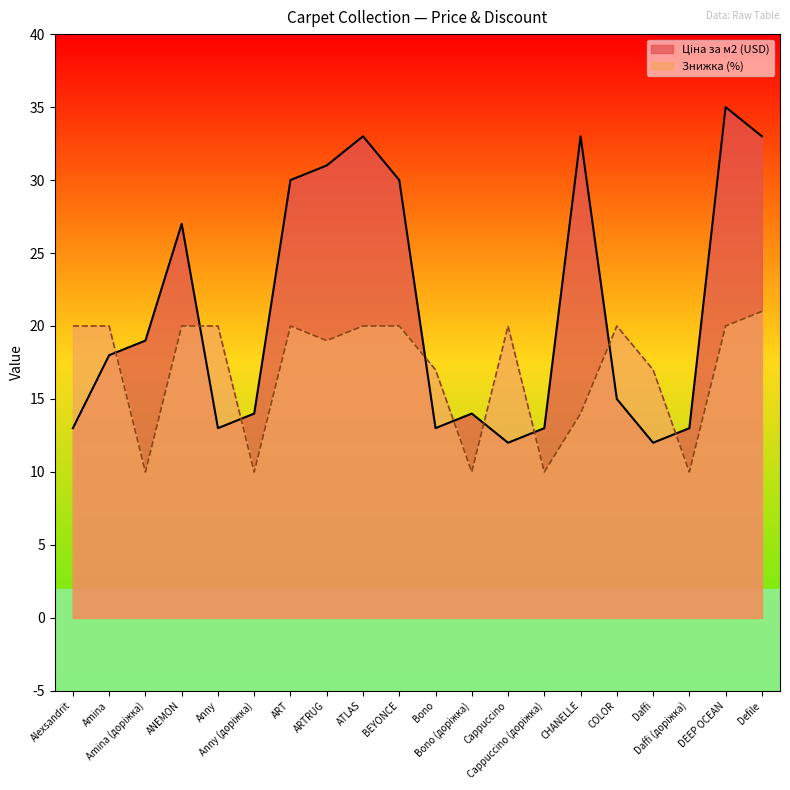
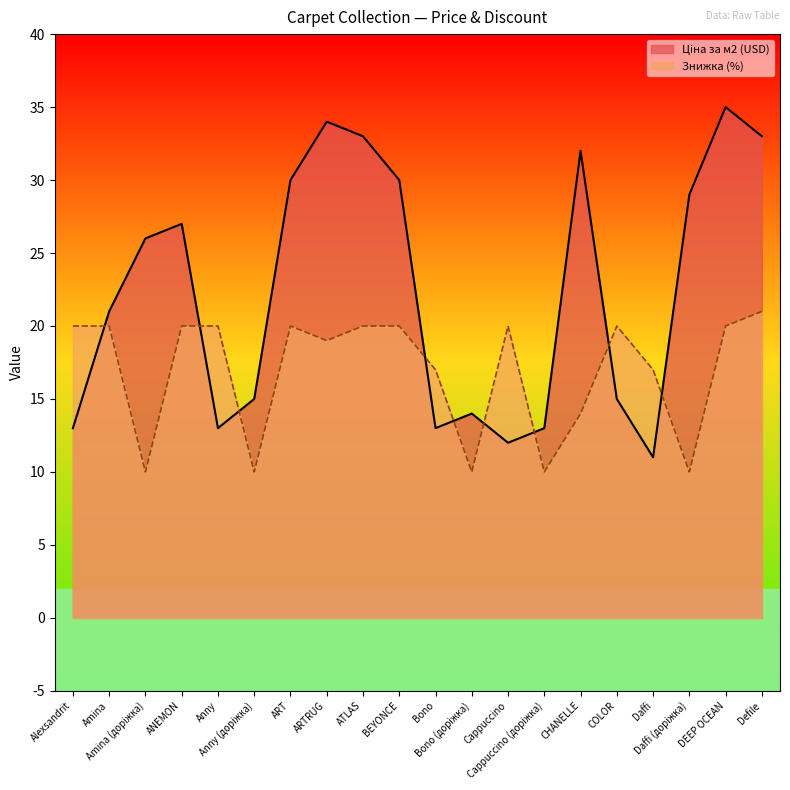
  {
    "Ціна за м2 (USD)": {
      "Alexsandrit": 13,
-     "Amina": 18,
-     "Amina (доріжка)": 19,
+     "Amina": 21,
+     "Amina (доріжка)": 26,
      "ANEMON": 27,
      "Anny": 13,
-     "Anny (доріжка)": 14,
+     "Anny (доріжка)": 15,
      "ART": 30,
-     "ARTRUG": 31,
+     "ARTRUG": 34,
      "ATLAS": 33,
      "BEYONCE": 30,
      "Bono": 13,
      "Bono (доріжка)": 14,
      "Cappuccino": 12,
      "Cappuccino (доріжка)": 13,
-     "CHANELLE": 33,
+     "CHANELLE": 32,
      "COLOR": 15,
-     "Daffi": 12,
-     "Daffi (доріжка)": 13,
+     "Daffi": 11,
+     "Daffi (доріжка)": 29,
      "DEEP OCEAN": 35,
      "Defile": 33
    },
    "Знижка (%)": {
      "Alexsandrit": 20,
      "Amina": 20,
      "Amina (доріжка)": 10,
      "ANEMON": 20,
      "Anny": 20,
      "Anny (доріжка)": 10,
      "ART": 20,
      "ARTRUG": 19,
      "ATLAS": 20,
      "BEYONCE": 20,
      "Bono": 17,
      "Bono (доріжка)": 10,
      "Cappuccino": 20,
      "Cappuccino (доріжка)": 10,
      "CHANELLE": 14,
      "COLOR": 20,
      "Daffi": 17,
      "Daffi (доріжка)": 10,
      "DEEP OCEAN": 20,
      "Defile": 21
    }
  }
